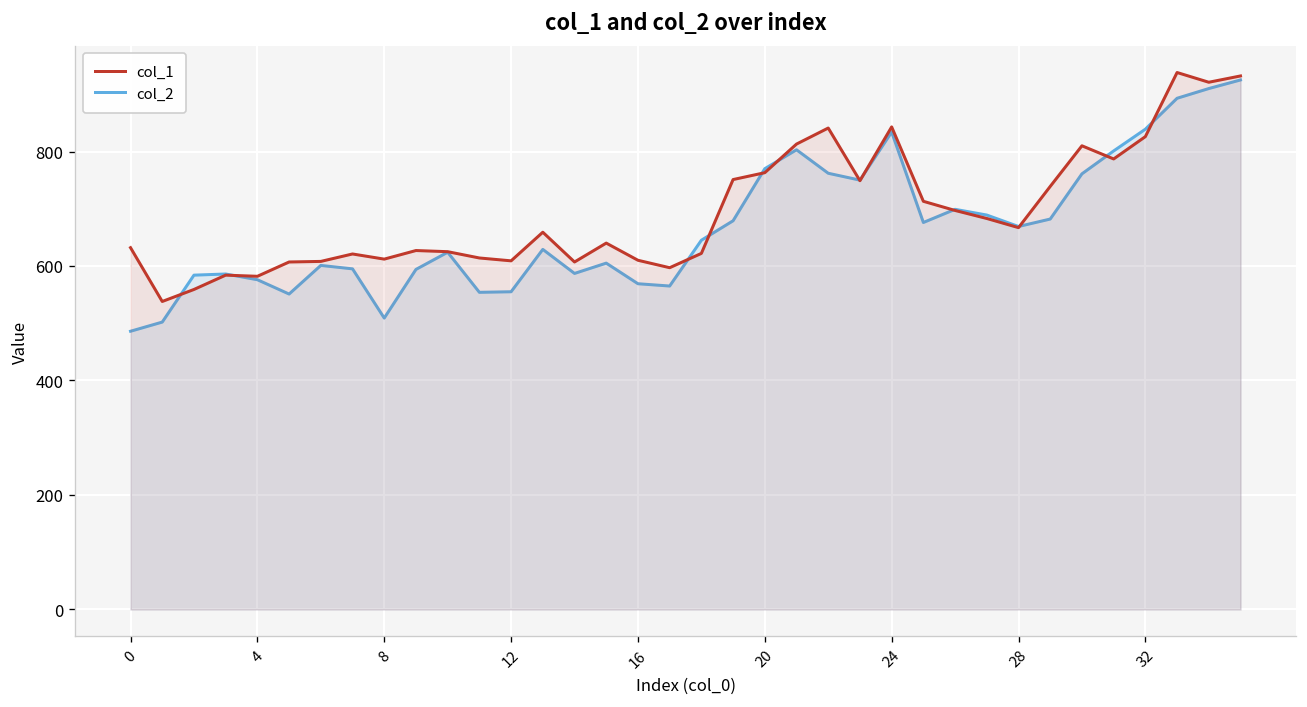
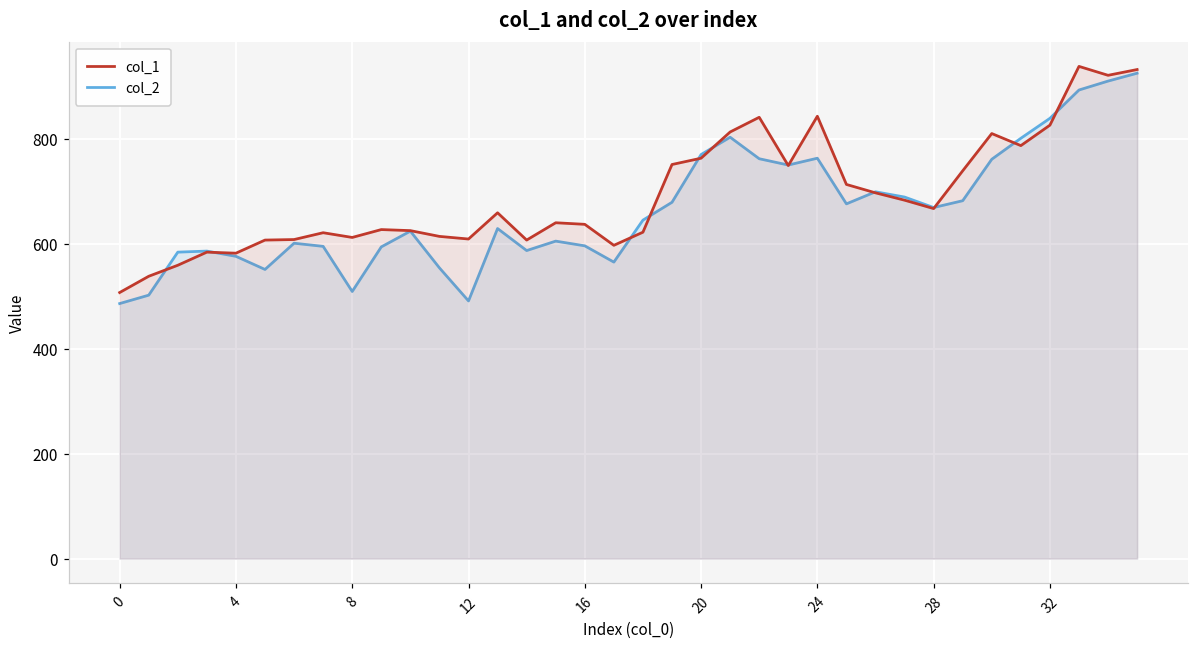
  {
    "col_1": {
-     "0": 630,
+     "0": 510,
      "4": 580,
      "8": 610,
      "12": 610,
-     "16": 610,
+     "16": 640,
      "20": 760,
      "24": 840,
      "32": 830
    },
    "col_2": {
      "0": 490,
      "4": 580,
      "8": 510,
-     "12": 560,
-     "16": 570,
+     "12": 490,
+     "16": 600,
      "20": 770,
-     "24": 830,
+     "24": 760,
      "32": 840
    }
  }
